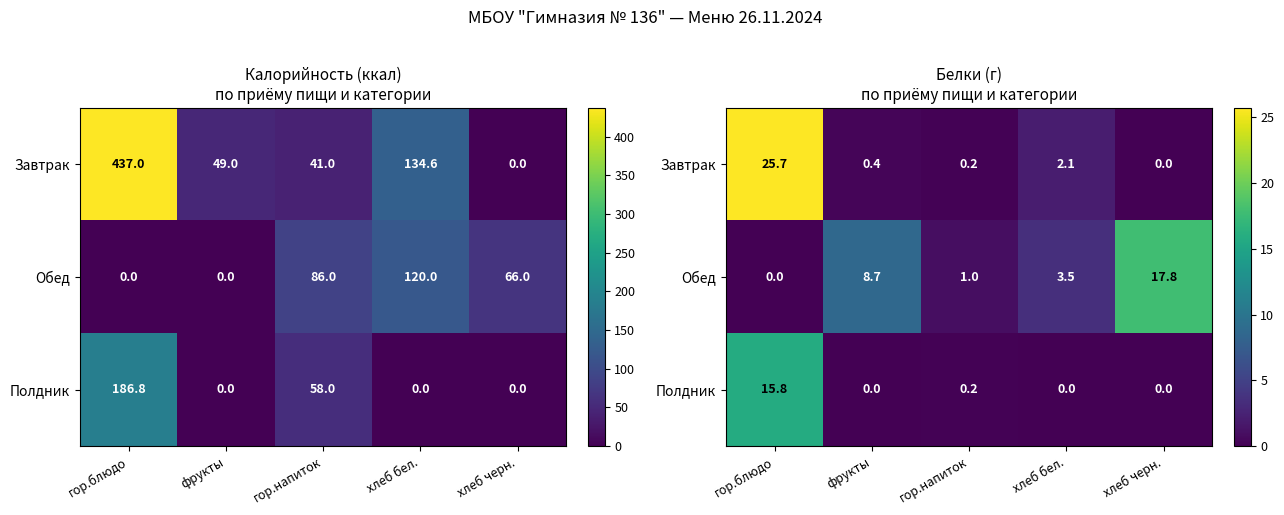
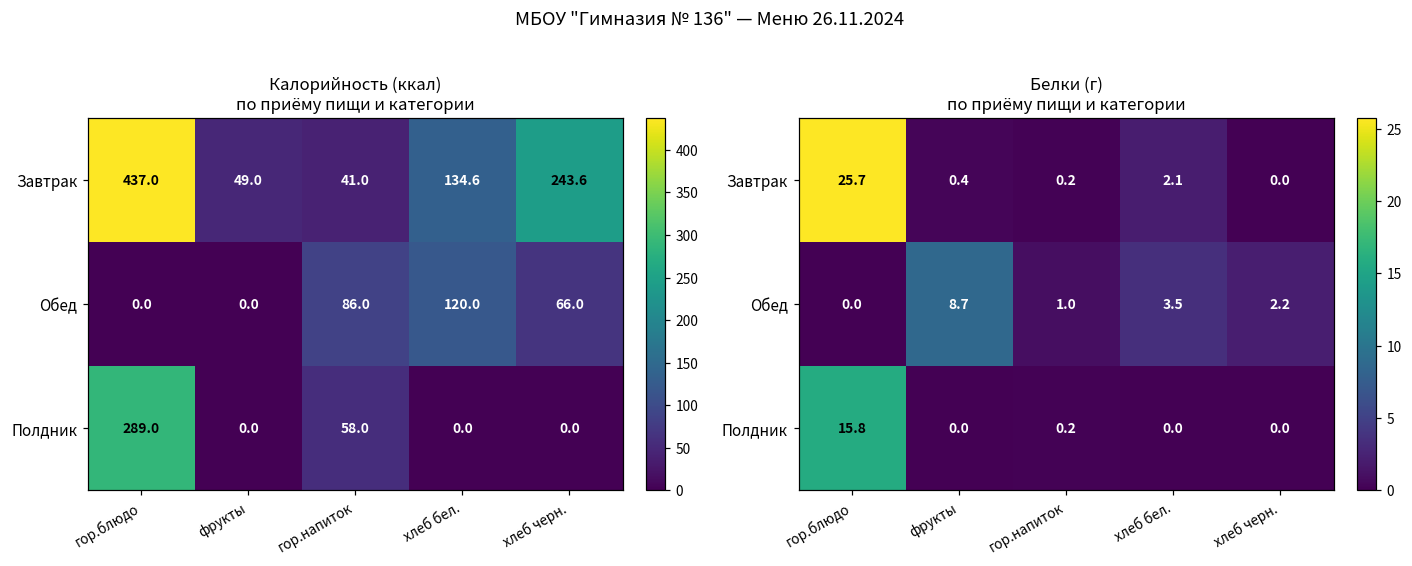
  {
    "Калорийность (ккал) по приёму пищи и категории": {
      "Завтрак": {
        "гор.блюдо": 437.0,
        "фрукты": 49.0,
        "гор.напиток": 41.0,
        "хлеб бел.": 134.6,
-       "хлеб черн.": 0.0
+       "хлеб черн.": 243.6
      },
      "Обед": {
        "гор.блюдо": 0.0,
        "фрукты": 0.0,
        "гор.напиток": 86.0,
        "хлеб бел.": 120.0,
        "хлеб черн.": 66.0
      },
      "Полдник": {
-       "гор.блюдо": 186.8,
+       "гор.блюдо": 289.0,
        "фрукты": 0.0,
        "гор.напиток": 58.0,
        "хлеб бел.": 0.0,
        "хлеб черн.": 0.0
      }
    },
    "Белки (г) по приёму пищи и категории": {
      "Завтрак": {
        "гор.блюдо": 25.7,
        "фрукты": 0.4,
        "гор.напиток": 0.2,
        "хлеб бел.": 2.1,
        "хлеб черн.": 0.0
      },
      "Обед": {
        "гор.блюдо": 0.0,
        "фрукты": 8.7,
        "гор.напиток": 1.0,
        "хлеб бел.": 3.5,
-       "хлеб черн.": 17.8
+       "хлеб черн.": 2.2
      },
      "Полдник": {
        "гор.блюдо": 15.8,
        "фрукты": 0.0,
        "гор.напиток": 0.2,
        "хлеб бел.": 0.0,
        "хлеб черн.": 0.0
      }
    }
  }
